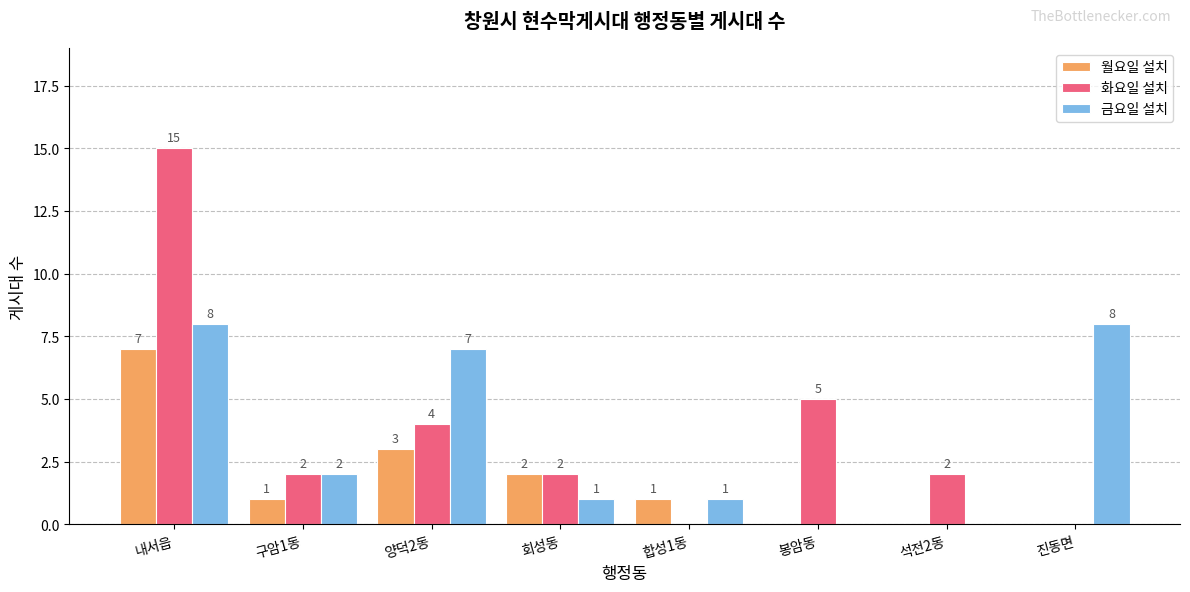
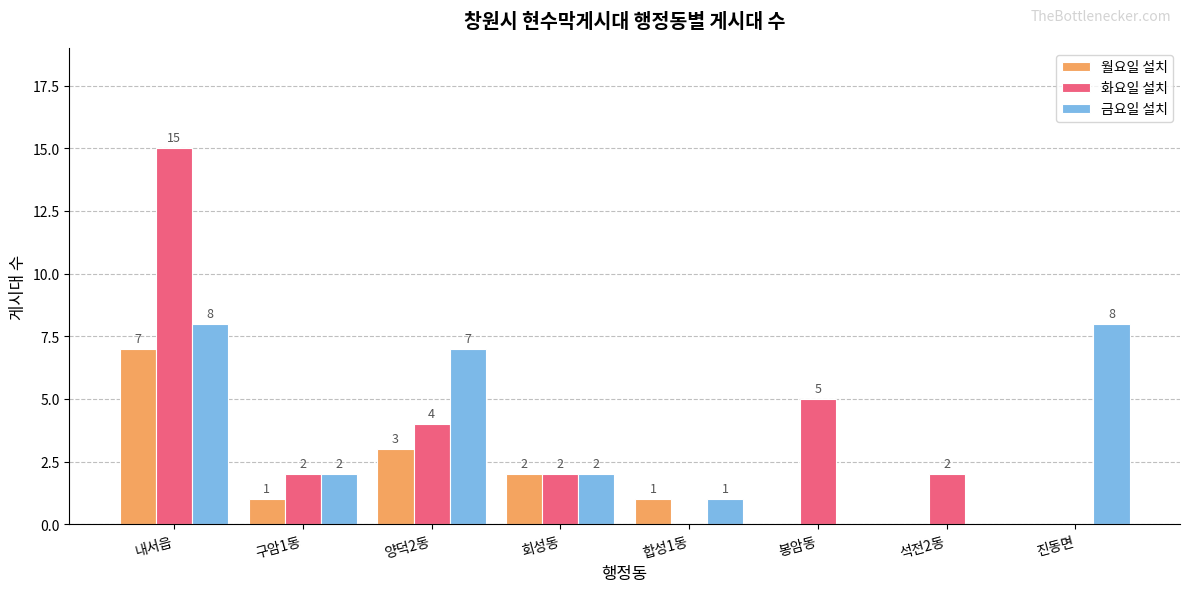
  {
    "월요일 설치": {
      "내서읍": 7,
      "구암1동": 1,
      "양덕2동": 3,
      "회성동": 2,
      "합성1동": 1
    },
    "화요일 설치": {
      "내서읍": 15,
      "구암1동": 2,
      "양덕2동": 4,
      "회성동": 2,
      "봉암동": 5,
      "석전2동": 2
    },
    "금요일 설치": {
      "내서읍": 8,
      "구암1동": 2,
      "양덕2동": 7,
-     "회성동": 1,
+     "회성동": 2,
      "합성1동": 1,
      "진동면": 8
    }
  }
